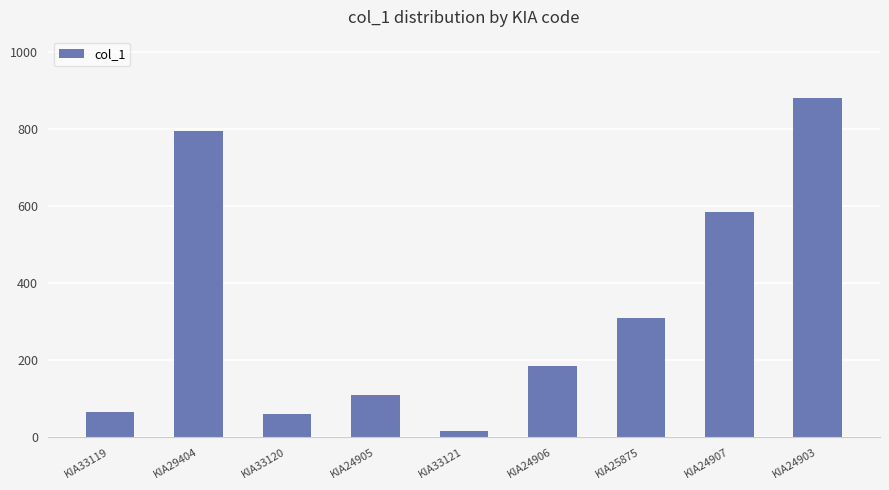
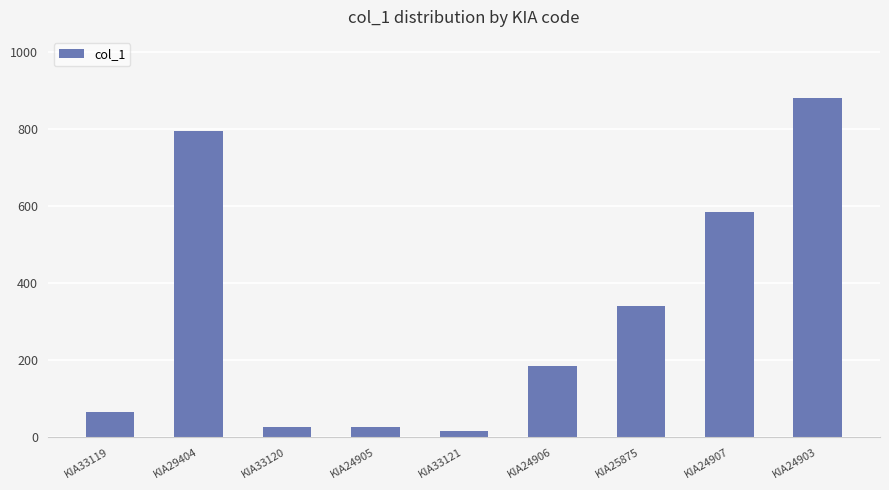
  {
    "KIA33119": 70,
    "KIA29404": 800,
-   "KIA33120": 60,
-   "KIA24905": 110,
+   "KIA33120": 30,
+   "KIA24905": 30,
    "KIA33121": 20,
    "KIA24906": 190,
-   "KIA25875": 310,
+   "KIA25875": 340,
    "KIA24907": 590,
    "KIA24903": 880
  }
